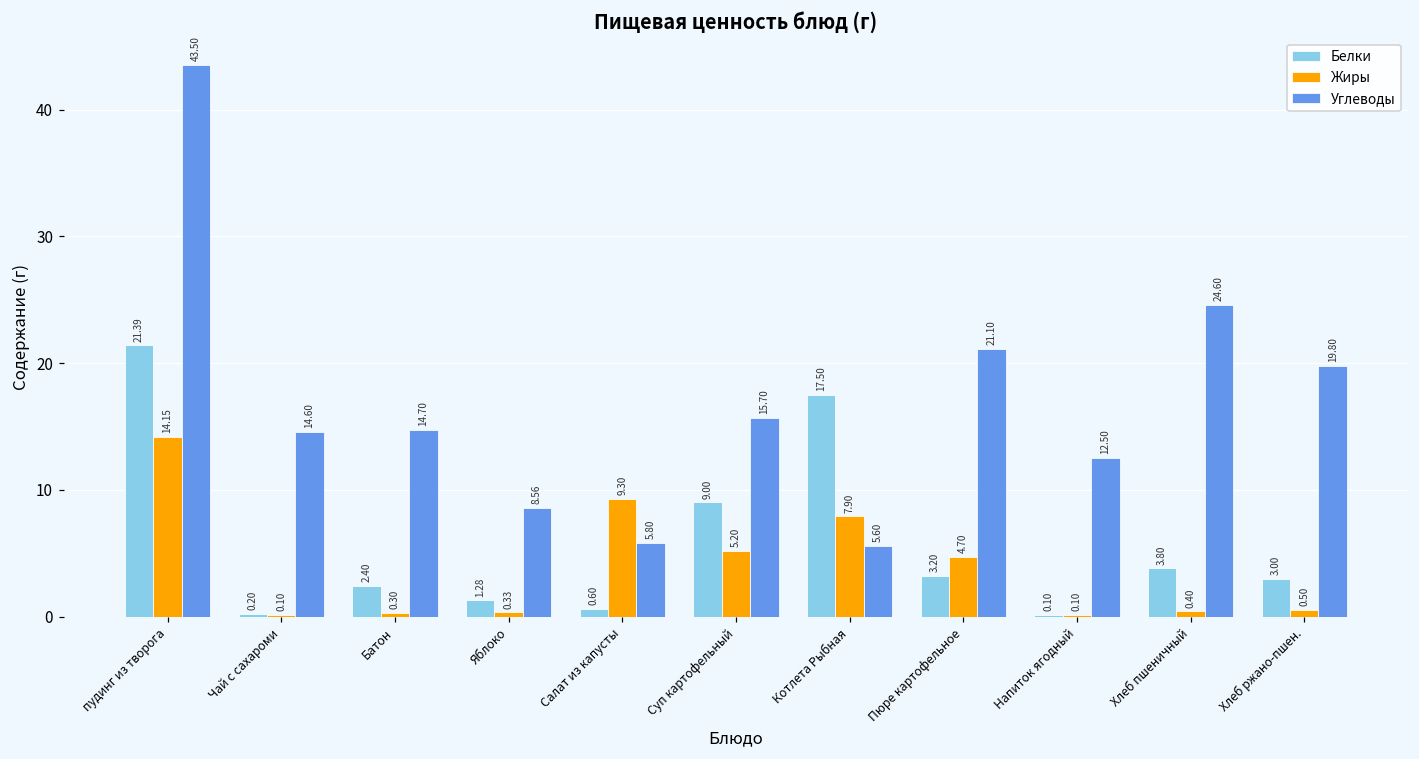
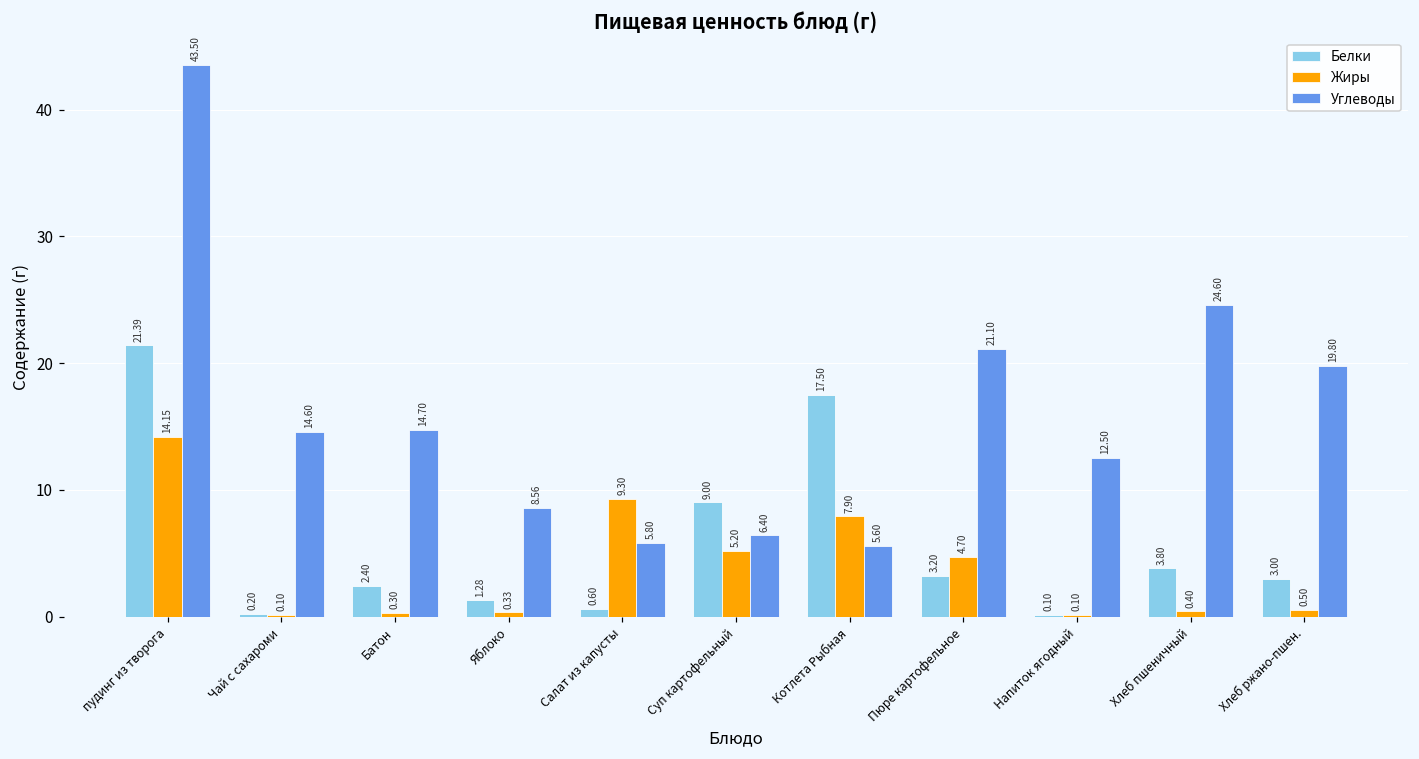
  {
    "Белки": {
      "пудинг из творога": 21.39,
      "Чай с сахароми": 0.20,
      "Батон": 2.40,
      "Яблоко": 1.28,
      "Салат из капусты": 0.60,
      "Суп картофельный": 9.00,
      "Котлета Рыбная": 17.50,
      "Пюре картофельное": 3.20,
      "Напиток ягодный": 0.10,
      "Хлеб пшеничный": 3.80,
      "Хлеб ржано-пшен.": 3.00
    },
    "Жиры": {
      "пудинг из творога": 14.15,
      "Чай с сахароми": 0.10,
      "Батон": 0.30,
      "Яблоко": 0.33,
      "Салат из капусты": 9.30,
      "Суп картофельный": 5.20,
      "Котлета Рыбная": 7.90,
      "Пюре картофельное": 4.70,
      "Напиток ягодный": 0.10,
      "Хлеб пшеничный": 0.40,
      "Хлеб ржано-пшен.": 0.50
    },
    "Углеводы": {
      "пудинг из творога": 43.50,
      "Чай с сахароми": 14.60,
      "Батон": 14.70,
      "Яблоко": 8.56,
      "Салат из капусты": 5.80,
-     "Суп картофельный": 15.70,
+     "Суп картофельный": 6.40,
      "Котлета Рыбная": 5.60,
      "Пюре картофельное": 21.10,
      "Напиток ягодный": 12.50,
      "Хлеб пшеничный": 24.60,
      "Хлеб ржано-пшен.": 19.80
    }
  }
